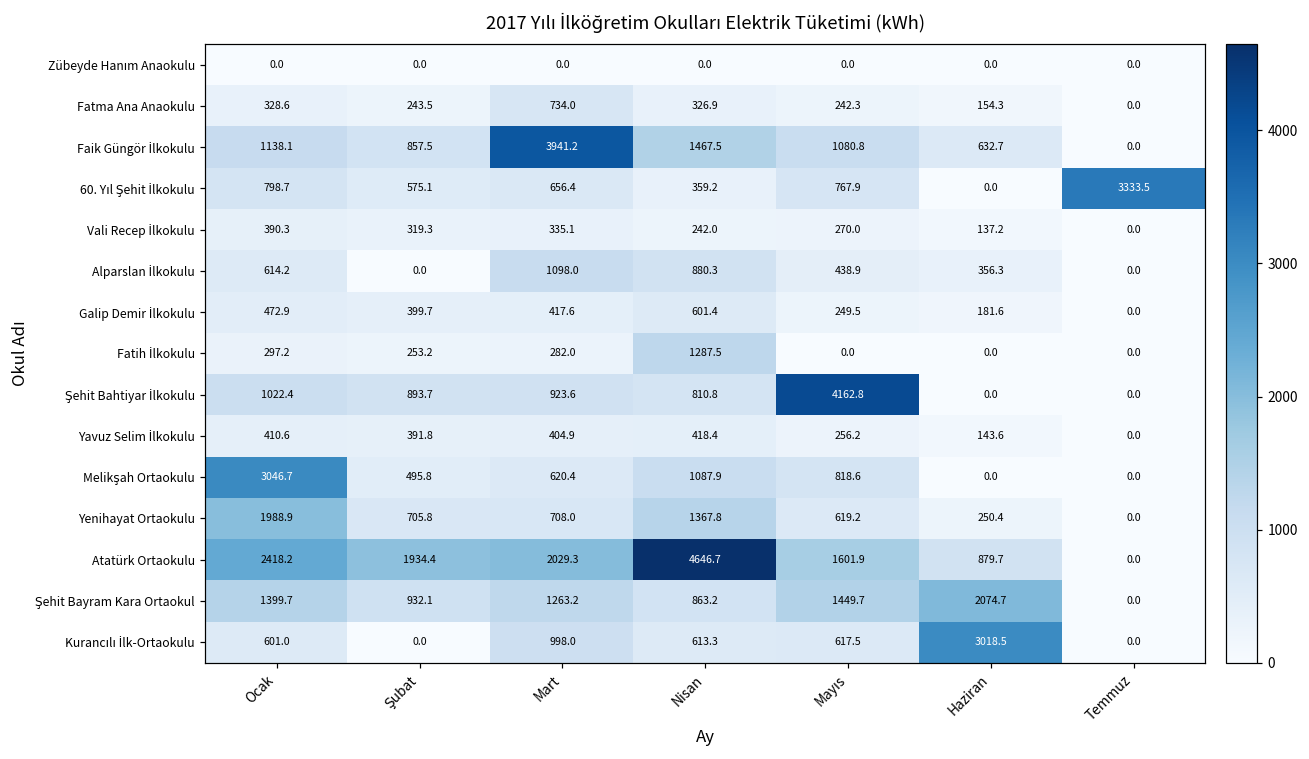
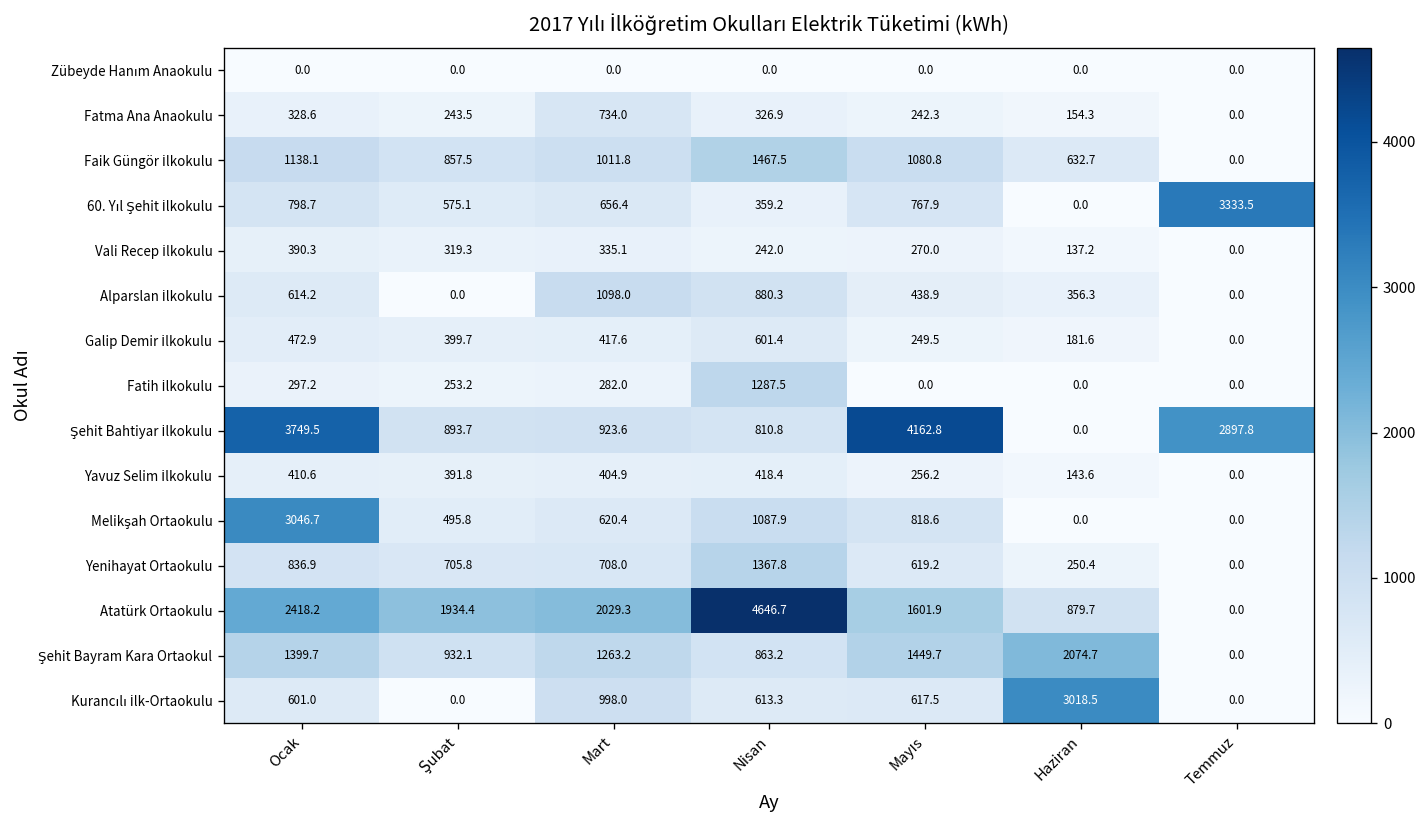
  {
    "Zübeyde Hanım Anaokulu": {
      "Ocak": 0.0,
      "Şubat": 0.0,
      "Mart": 0.0,
      "Nisan": 0.0,
      "Mayıs": 0.0,
      "Haziran": 0.0,
      "Temmuz": 0.0
    },
    "Fatma Ana Anaokulu": {
      "Ocak": 328.6,
      "Şubat": 243.5,
      "Mart": 734.0,
      "Nisan": 326.9,
      "Mayıs": 242.3,
      "Haziran": 154.3,
      "Temmuz": 0.0
    },
    "Faik Güngör İlkokulu": {
      "Ocak": 1138.1,
      "Şubat": 857.5,
-     "Mart": 3941.2,
+     "Mart": 1011.8,
      "Nisan": 1467.5,
      "Mayıs": 1080.8,
      "Haziran": 632.7,
      "Temmuz": 0.0
    },
    "60. Yıl Şehit İlkokulu": {
      "Ocak": 798.7,
      "Şubat": 575.1,
      "Mart": 656.4,
      "Nisan": 359.2,
      "Mayıs": 767.9,
      "Haziran": 0.0,
      "Temmuz": 3333.5
    },
    "Vali Recep İlkokulu": {
      "Ocak": 390.3,
      "Şubat": 319.3,
      "Mart": 335.1,
      "Nisan": 242.0,
      "Mayıs": 270.0,
      "Haziran": 137.2,
      "Temmuz": 0.0
    },
    "Alparslan İlkokulu": {
      "Ocak": 614.2,
      "Şubat": 0.0,
      "Mart": 1098.0,
      "Nisan": 880.3,
      "Mayıs": 438.9,
      "Haziran": 356.3,
      "Temmuz": 0.0
    },
    "Galip Demir İlkokulu": {
      "Ocak": 472.9,
      "Şubat": 399.7,
      "Mart": 417.6,
      "Nisan": 601.4,
      "Mayıs": 249.5,
      "Haziran": 181.6,
      "Temmuz": 0.0
    },
    "Fatih İlkokulu": {
      "Ocak": 297.2,
      "Şubat": 253.2,
      "Mart": 282.0,
      "Nisan": 1287.5,
      "Mayıs": 0.0,
      "Haziran": 0.0,
      "Temmuz": 0.0
    },
    "Şehit Bahtiyar İlkokulu": {
-     "Ocak": 1022.4,
+     "Ocak": 3749.5,
      "Şubat": 893.7,
      "Mart": 923.6,
      "Nisan": 810.8,
      "Mayıs": 4162.8,
      "Haziran": 0.0,
-     "Temmuz": 0.0
+     "Temmuz": 2897.8
    },
    "Yavuz Selim İlkokulu": {
      "Ocak": 410.6,
      "Şubat": 391.8,
      "Mart": 404.9,
      "Nisan": 418.4,
      "Mayıs": 256.2,
      "Haziran": 143.6,
      "Temmuz": 0.0
    },
    "Melikşah Ortaokulu": {
      "Ocak": 3046.7,
      "Şubat": 495.8,
      "Mart": 620.4,
      "Nisan": 1087.9,
      "Mayıs": 818.6,
      "Haziran": 0.0,
      "Temmuz": 0.0
    },
    "Yenihayat Ortaokulu": {
-     "Ocak": 1988.9,
+     "Ocak": 836.9,
      "Şubat": 705.8,
      "Mart": 708.0,
      "Nisan": 1367.8,
      "Mayıs": 619.2,
      "Haziran": 250.4,
      "Temmuz": 0.0
    },
    "Atatürk Ortaokulu": {
      "Ocak": 2418.2,
      "Şubat": 1934.4,
      "Mart": 2029.3,
      "Nisan": 4646.7,
      "Mayıs": 1601.9,
      "Haziran": 879.7,
      "Temmuz": 0.0
    },
    "Şehit Bayram Kara Ortaokul": {
      "Ocak": 1399.7,
      "Şubat": 932.1,
      "Mart": 1263.2,
      "Nisan": 863.2,
      "Mayıs": 1449.7,
      "Haziran": 2074.7,
      "Temmuz": 0.0
    },
    "Kurancılı İlk-Ortaokulu": {
      "Ocak": 601.0,
      "Şubat": 0.0,
      "Mart": 998.0,
      "Nisan": 613.3,
      "Mayıs": 617.5,
      "Haziran": 3018.5,
      "Temmuz": 0.0
    }
  }
